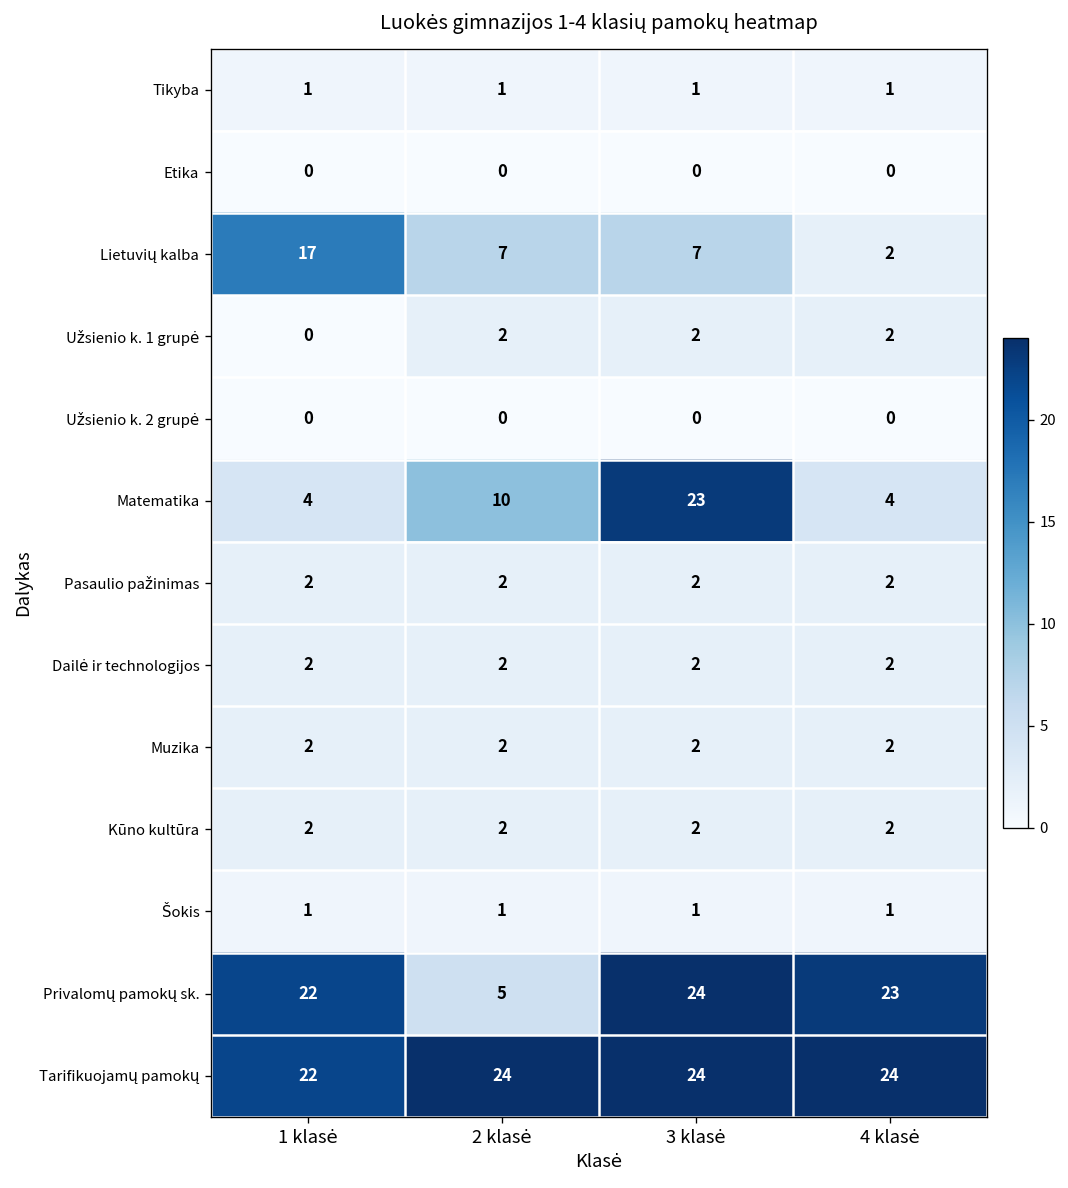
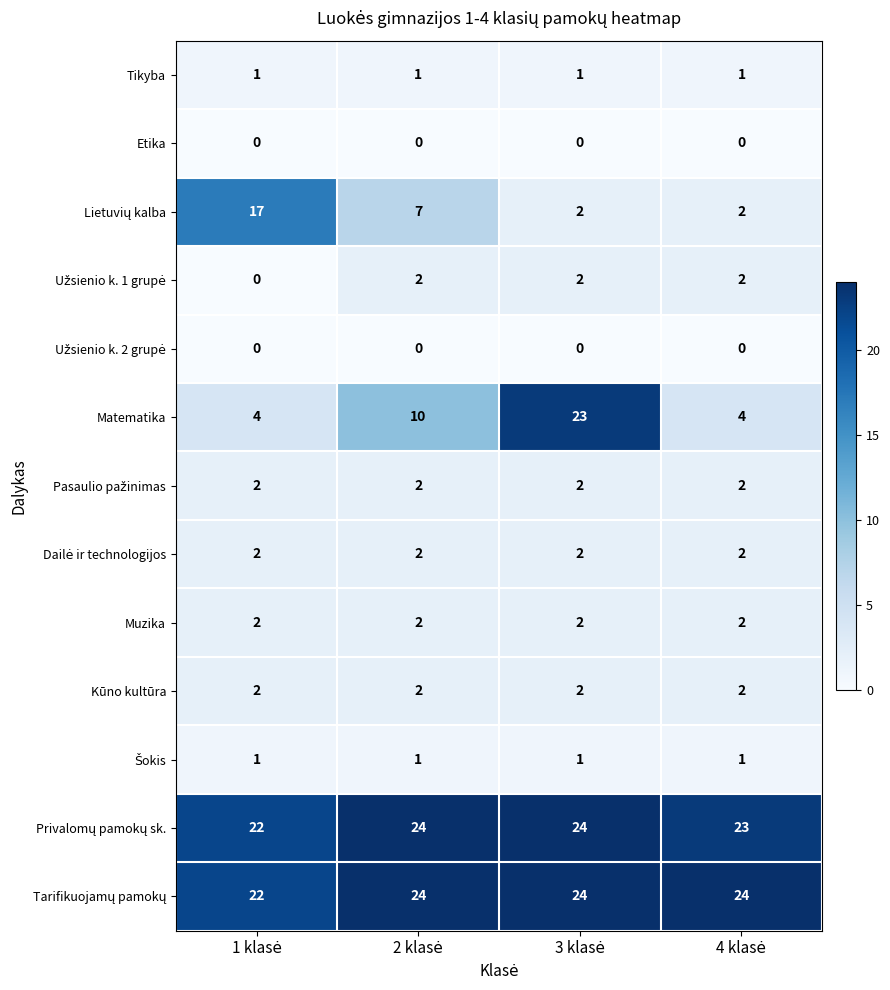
  {
    "Tikyba": {
      "1 klasė": 1,
      "2 klasė": 1,
      "3 klasė": 1,
      "4 klasė": 1
    },
    "Etika": {
      "1 klasė": 0,
      "2 klasė": 0,
      "3 klasė": 0,
      "4 klasė": 0
    },
    "Lietuvių kalba": {
      "1 klasė": 17,
      "2 klasė": 7,
-     "3 klasė": 7,
+     "3 klasė": 2,
      "4 klasė": 2
    },
    "Užsienio k. 1 grupė": {
      "1 klasė": 0,
      "2 klasė": 2,
      "3 klasė": 2,
      "4 klasė": 2
    },
    "Užsienio k. 2 grupė": {
      "1 klasė": 0,
      "2 klasė": 0,
      "3 klasė": 0,
      "4 klasė": 0
    },
    "Matematika": {
      "1 klasė": 4,
      "2 klasė": 10,
      "3 klasė": 23,
      "4 klasė": 4
    },
    "Pasaulio pažinimas": {
      "1 klasė": 2,
      "2 klasė": 2,
      "3 klasė": 2,
      "4 klasė": 2
    },
    "Dailė ir technologijos": {
      "1 klasė": 2,
      "2 klasė": 2,
      "3 klasė": 2,
      "4 klasė": 2
    },
    "Muzika": {
      "1 klasė": 2,
      "2 klasė": 2,
      "3 klasė": 2,
      "4 klasė": 2
    },
    "Kūno kultūra": {
      "1 klasė": 2,
      "2 klasė": 2,
      "3 klasė": 2,
      "4 klasė": 2
    },
    "Šokis": {
      "1 klasė": 1,
      "2 klasė": 1,
      "3 klasė": 1,
      "4 klasė": 1
    },
    "Privalomų pamokų sk.": {
      "1 klasė": 22,
-     "2 klasė": 5,
+     "2 klasė": 24,
      "3 klasė": 24,
      "4 klasė": 23
    },
    "Tarifikuojamų pamokų": {
      "1 klasė": 22,
      "2 klasė": 24,
      "3 klasė": 24,
      "4 klasė": 24
    }
  }
